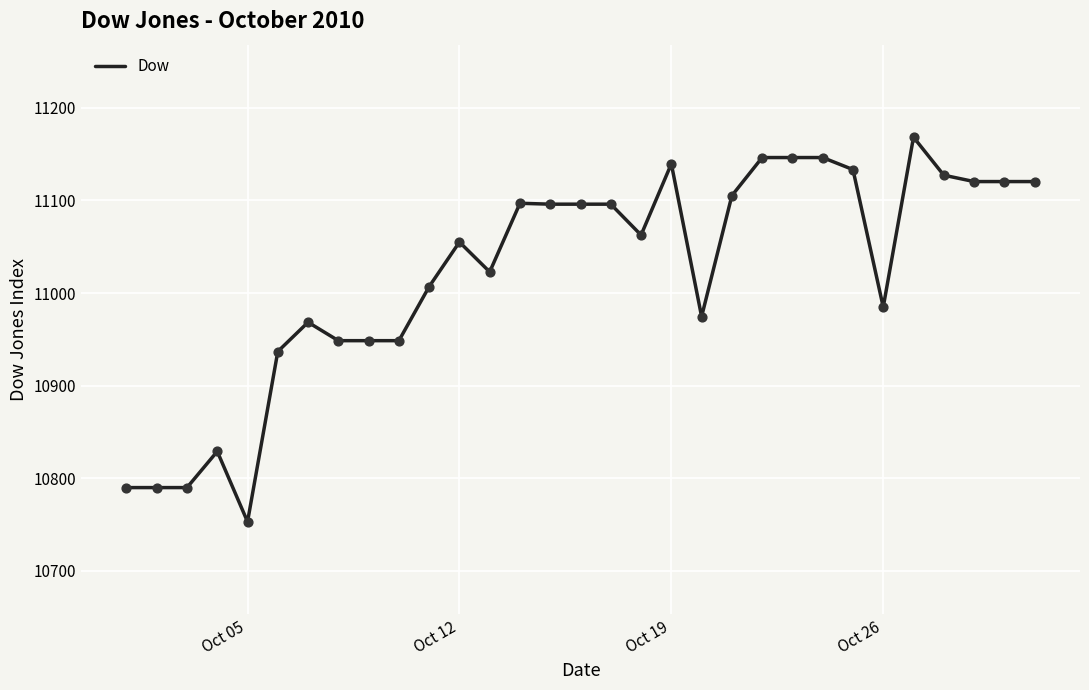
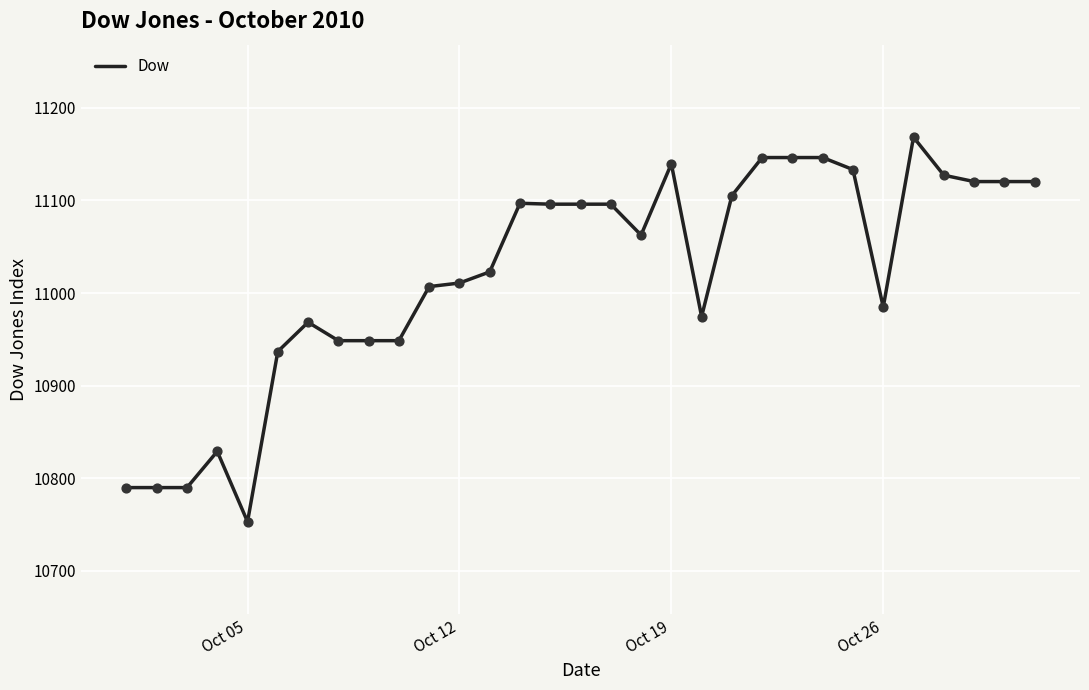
  {
    "Oct 05": 10750,
-   "Oct 12": 11060,
+   "Oct 12": 11010,
    "Oct 19": 11140,
    "Oct 26": 10980
  }
